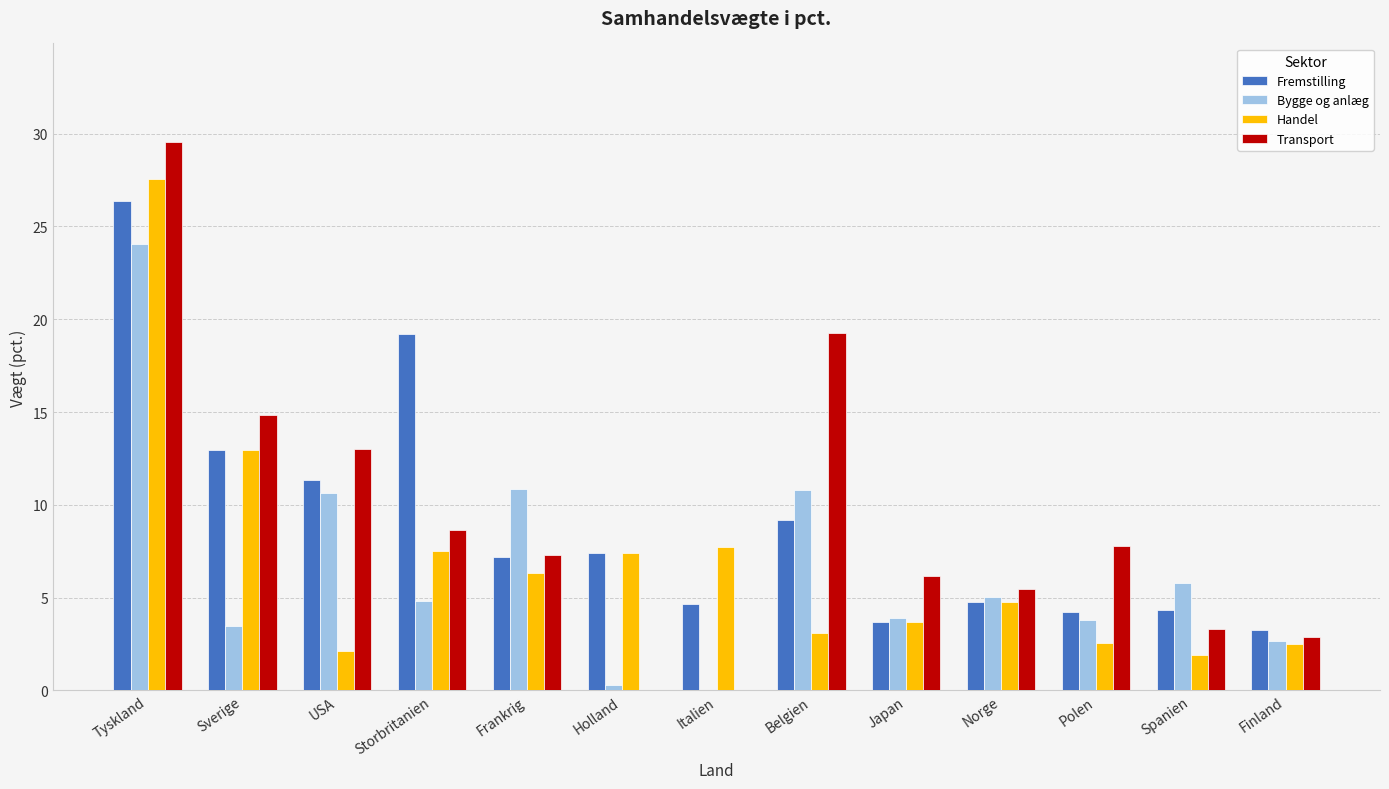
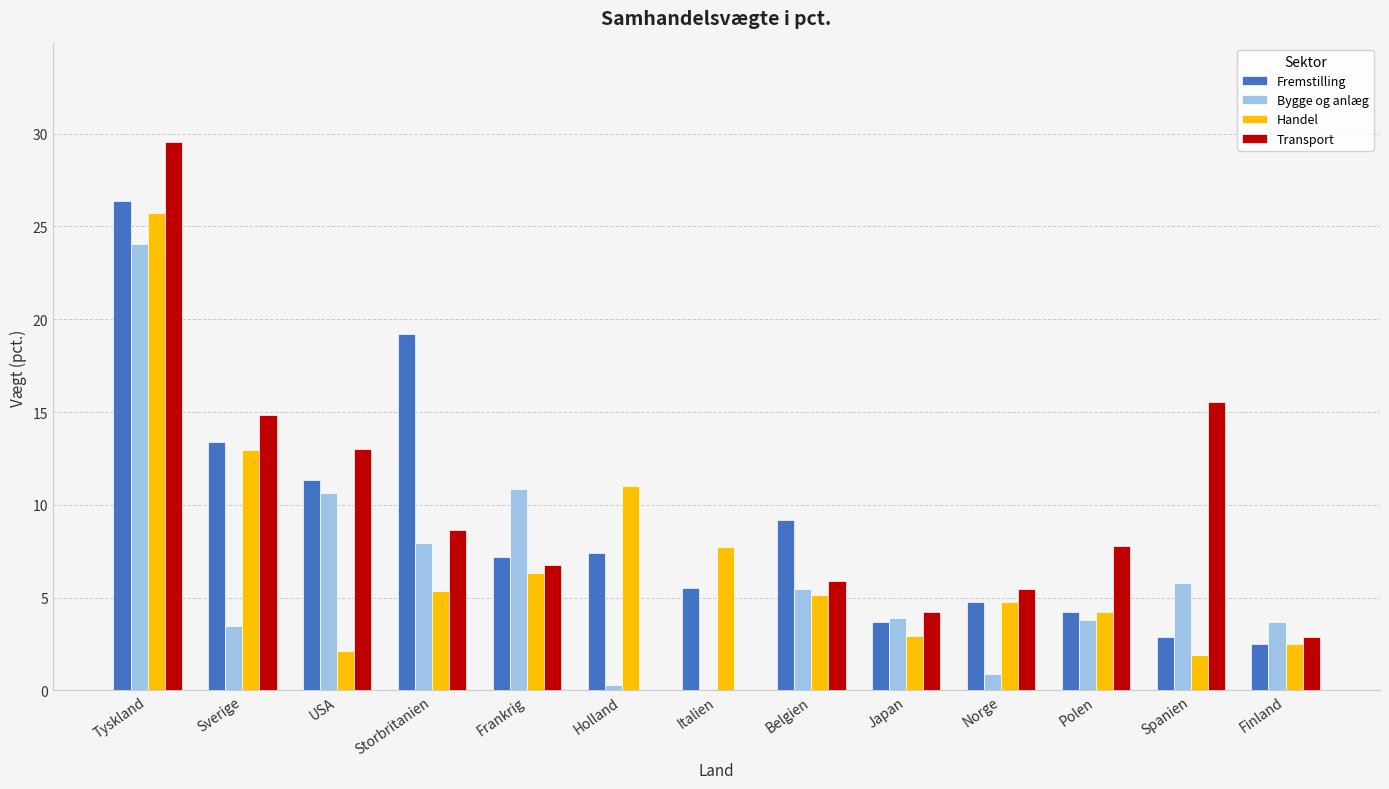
  {
    "Fremstilling": {
      "Tyskland": 26.4,
-     "Sverige": 12.9,
+     "Sverige": 13.4,
      "USA": 11.3,
      "Storbritanien": 19.2,
      "Frankrig": 7.2,
      "Holland": 7.4,
-     "Italien": 4.7,
+     "Italien": 5.5,
      "Belgien": 9.2,
      "Japan": 3.7,
      "Norge": 4.7,
      "Polen": 4.2,
-     "Spanien": 4.3,
-     "Finland": 3.2
+     "Spanien": 2.9,
+     "Finland": 2.5
    },
    "Bygge og anlæg": {
      "Tyskland": 24.0,
      "Sverige": 3.5,
      "USA": 10.6,
-     "Storbritanien": 4.8,
+     "Storbritanien": 8.0,
      "Frankrig": 10.8,
      "Holland": 0.3,
      "Italien": 0.0,
-     "Belgien": 10.8,
+     "Belgien": 5.4,
      "Japan": 3.9,
-     "Norge": 5.0,
+     "Norge": 0.9,
      "Polen": 3.8,
      "Spanien": 5.8,
-     "Finland": 2.7
+     "Finland": 3.7
    },
    "Handel": {
-     "Tyskland": 27.6,
+     "Tyskland": 25.7,
      "Sverige": 12.9,
      "USA": 2.1,
-     "Storbritanien": 7.5,
+     "Storbritanien": 5.3,
      "Frankrig": 6.3,
-     "Holland": 7.4,
+     "Holland": 11.0,
      "Italien": 7.7,
-     "Belgien": 3.1,
-     "Japan": 3.7,
+     "Belgien": 5.1,
+     "Japan": 2.9,
      "Norge": 4.7,
-     "Polen": 2.6,
+     "Polen": 4.2,
      "Spanien": 1.9,
      "Finland": 2.5
    },
    "Transport": {
      "Tyskland": 29.5,
      "Sverige": 14.8,
      "USA": 13.0,
      "Storbritanien": 8.6,
-     "Frankrig": 7.3,
+     "Frankrig": 6.7,
      "Holland": 0.0,
      "Italien": 0.0,
-     "Belgien": 19.3,
-     "Japan": 6.1,
+     "Belgien": 5.9,
+     "Japan": 4.2,
      "Norge": 5.5,
      "Polen": 7.8,
-     "Spanien": 3.3,
+     "Spanien": 15.5,
      "Finland": 2.9
    }
  }
